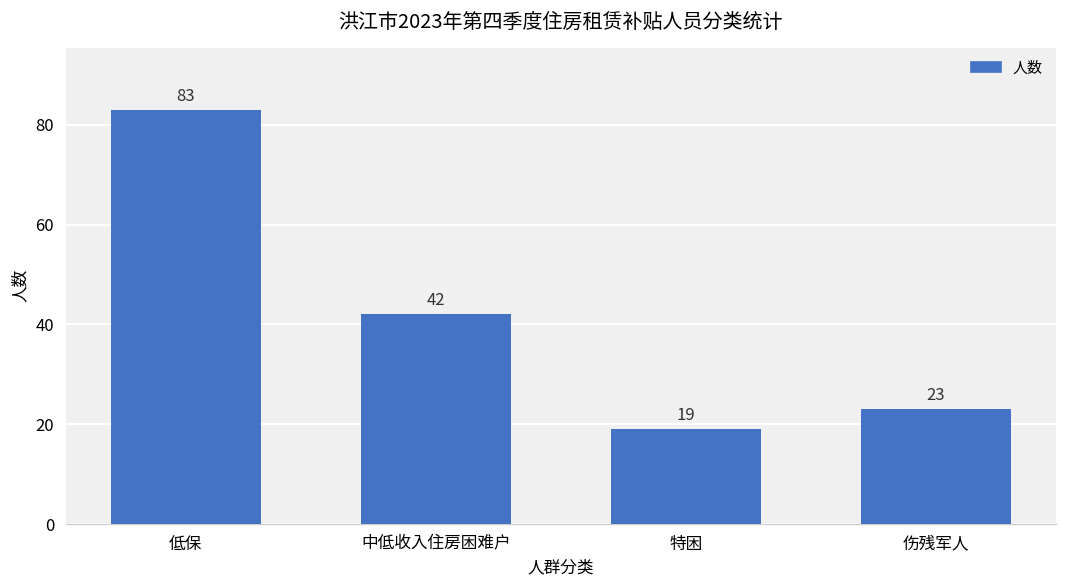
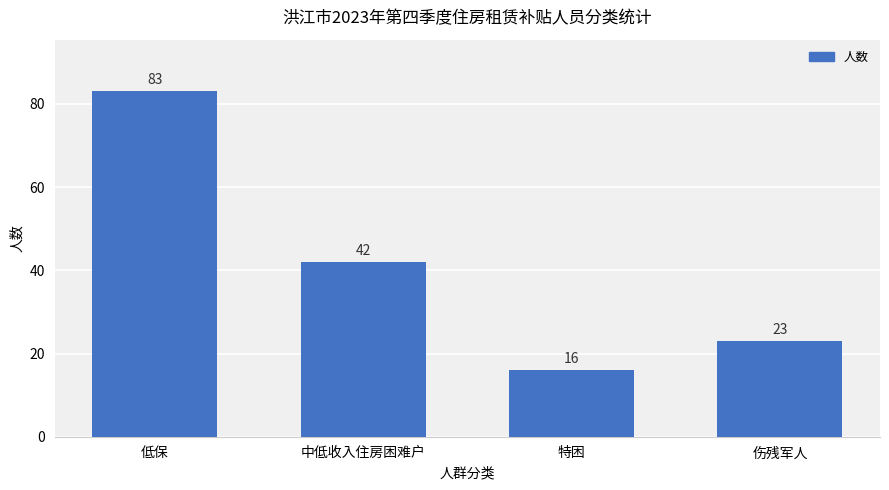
  {
    "低保": 83,
    "中低收入住房困难户": 42,
-   "特困": 19,
+   "特困": 16,
    "伤残军人": 23
  }
